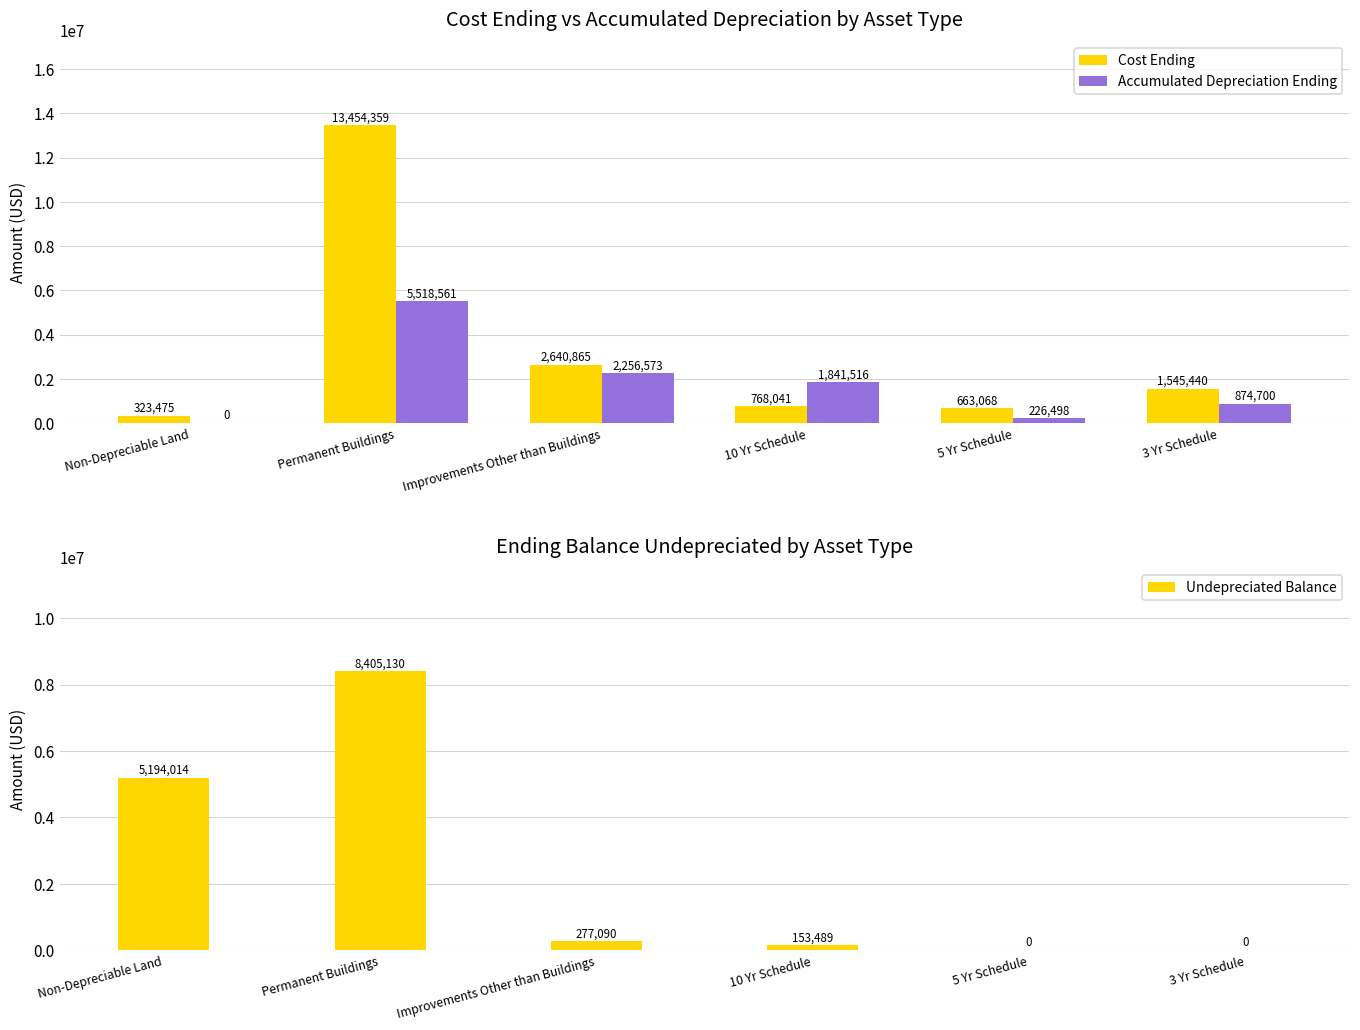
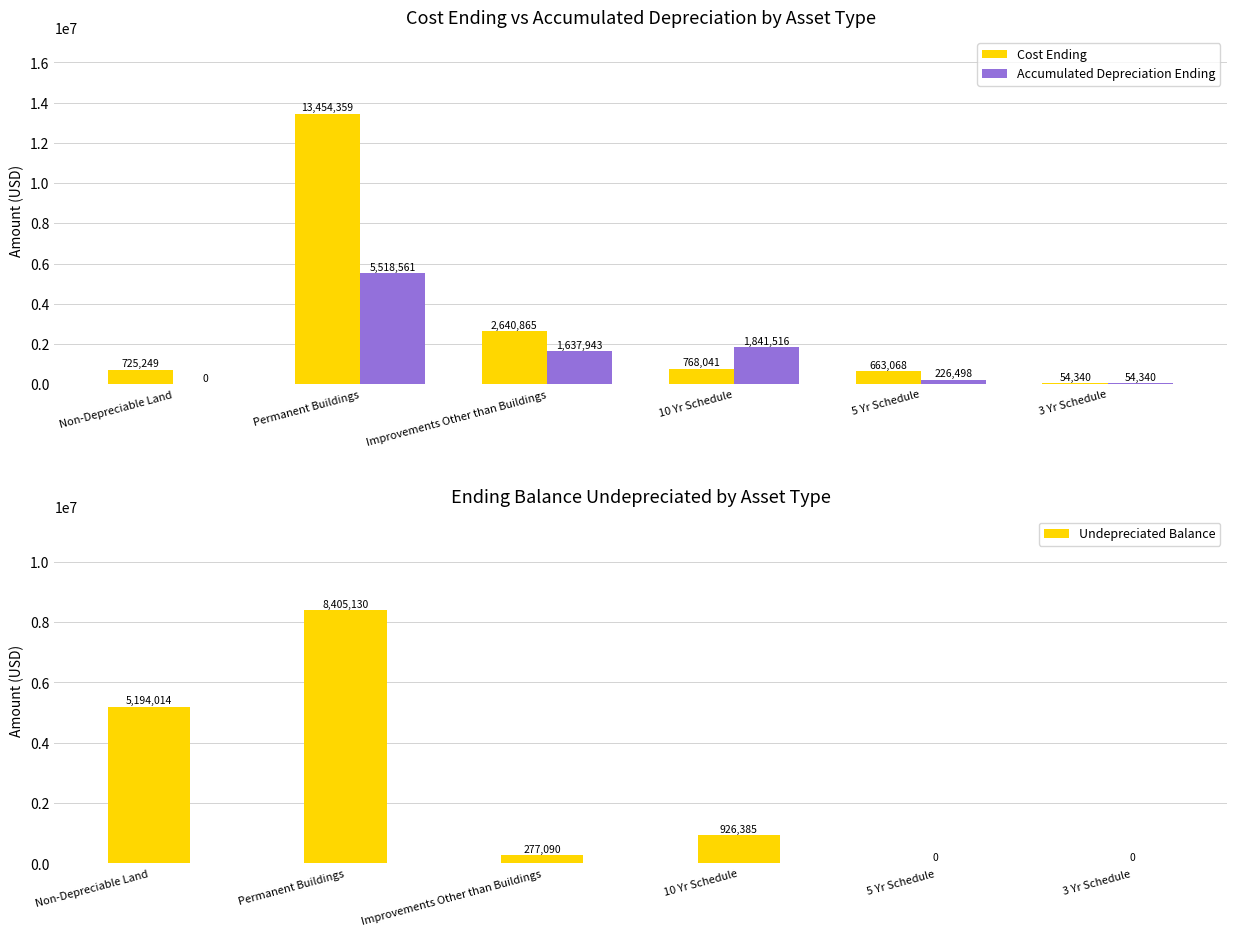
  {
    "Cost Ending vs Accumulated Depreciation by Asset Type": {
      "Cost Ending": {
-       "Non-Depreciable Land": "323,475",
+       "Non-Depreciable Land": "725,249",
        "Permanent Buildings": "13,454,359",
        "Improvements Other than Buildings": "2,640,865",
        "10 Yr Schedule": "768,041",
        "5 Yr Schedule": "663,068",
-       "3 Yr Schedule": "1,545,440"
+       "3 Yr Schedule": "54,340"
      },
      "Accumulated Depreciation Ending": {
        "Non-Depreciable Land": "0",
        "Permanent Buildings": "5,518,561",
-       "Improvements Other than Buildings": "2,256,573",
+       "Improvements Other than Buildings": "1,637,943",
        "10 Yr Schedule": "1,841,516",
        "5 Yr Schedule": "226,498",
-       "3 Yr Schedule": "874,700"
+       "3 Yr Schedule": "54,340"
      }
    },
    "Ending Balance Undepreciated by Asset Type": {
      "Non-Depreciable Land": "5,194,014",
      "Permanent Buildings": "8,405,130",
      "Improvements Other than Buildings": "277,090",
-     "10 Yr Schedule": "153,489",
+     "10 Yr Schedule": "926,385",
      "5 Yr Schedule": "0",
      "3 Yr Schedule": "0"
    }
  }
